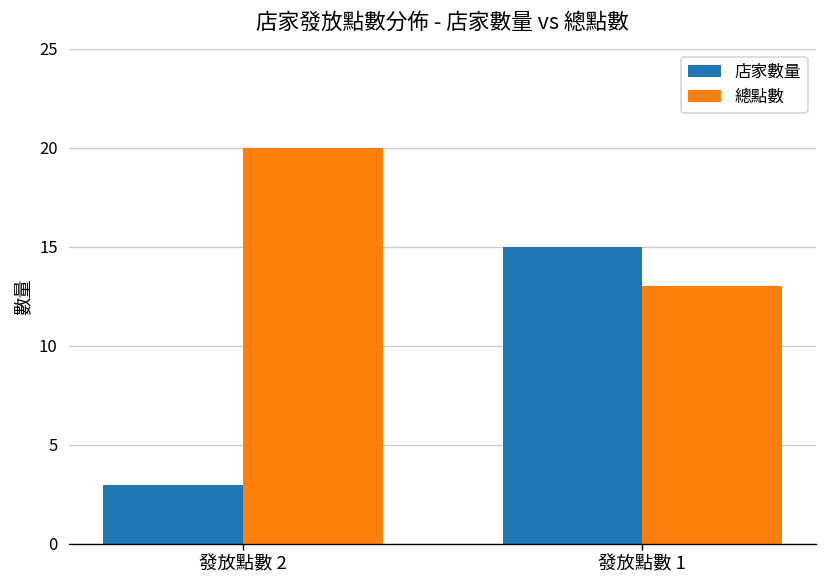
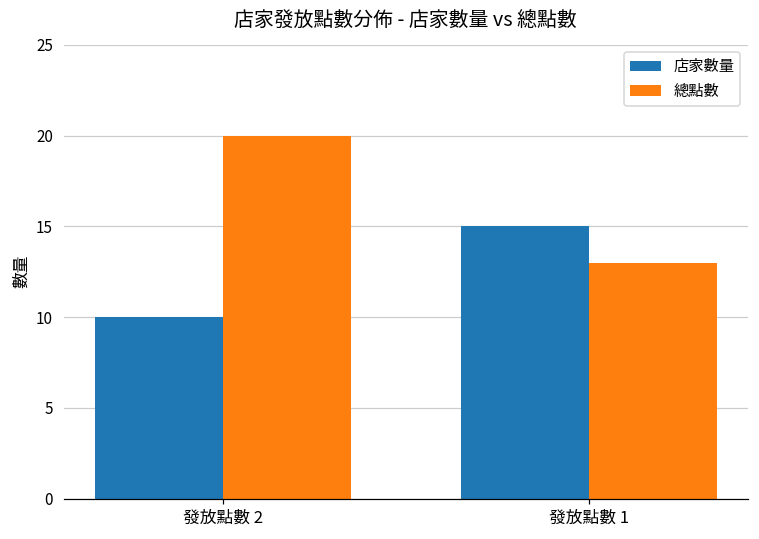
  {
    "店家數量": {
-     "發放點數 2": 3,
+     "發放點數 2": 10,
      "發放點數 1": 15
    },
    "總點數": {
      "發放點數 2": 20,
      "發放點數 1": 13
    }
  }
